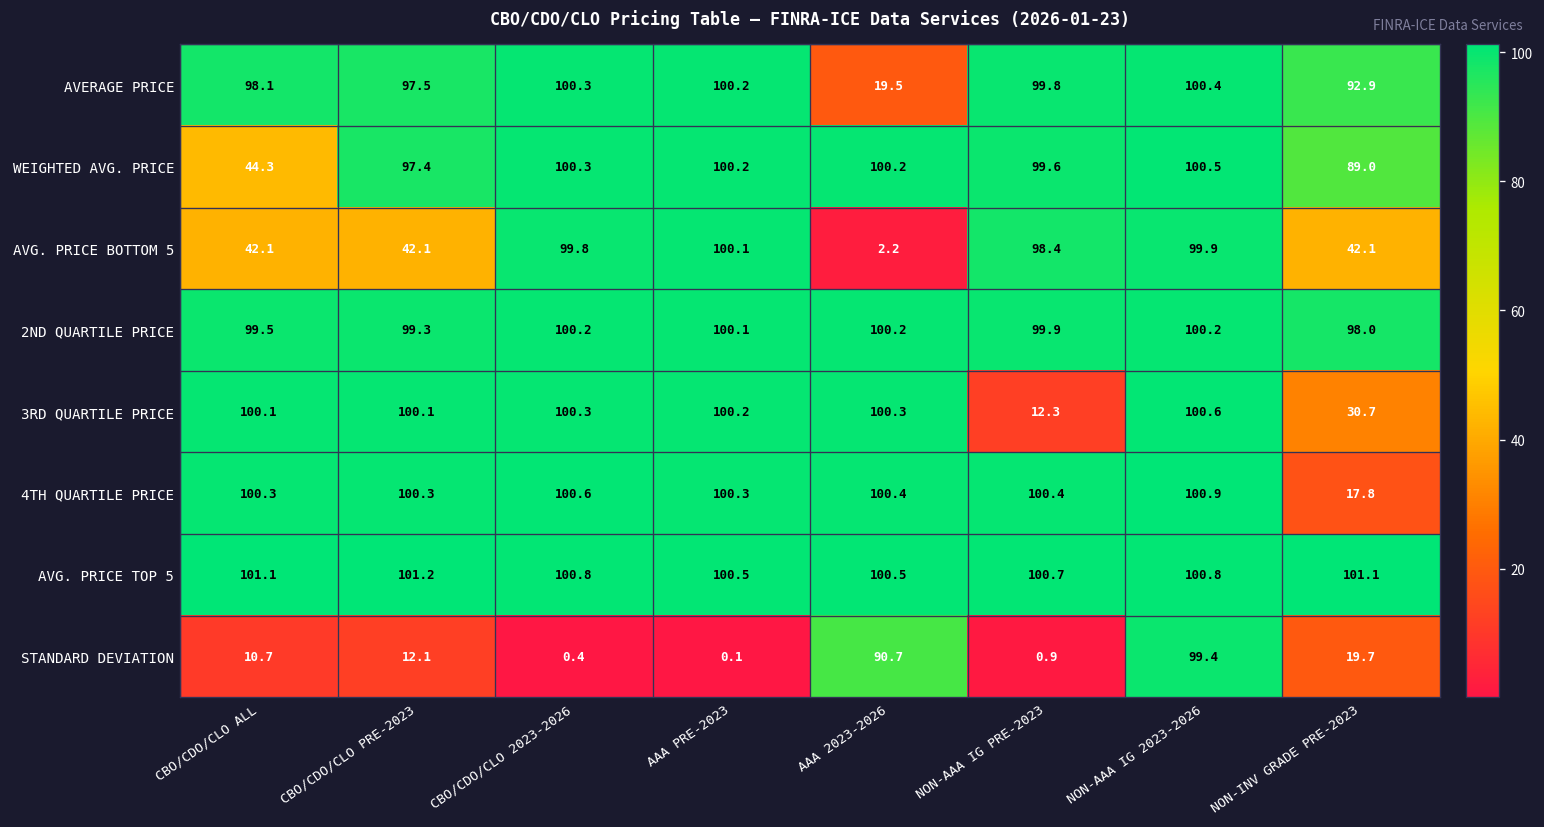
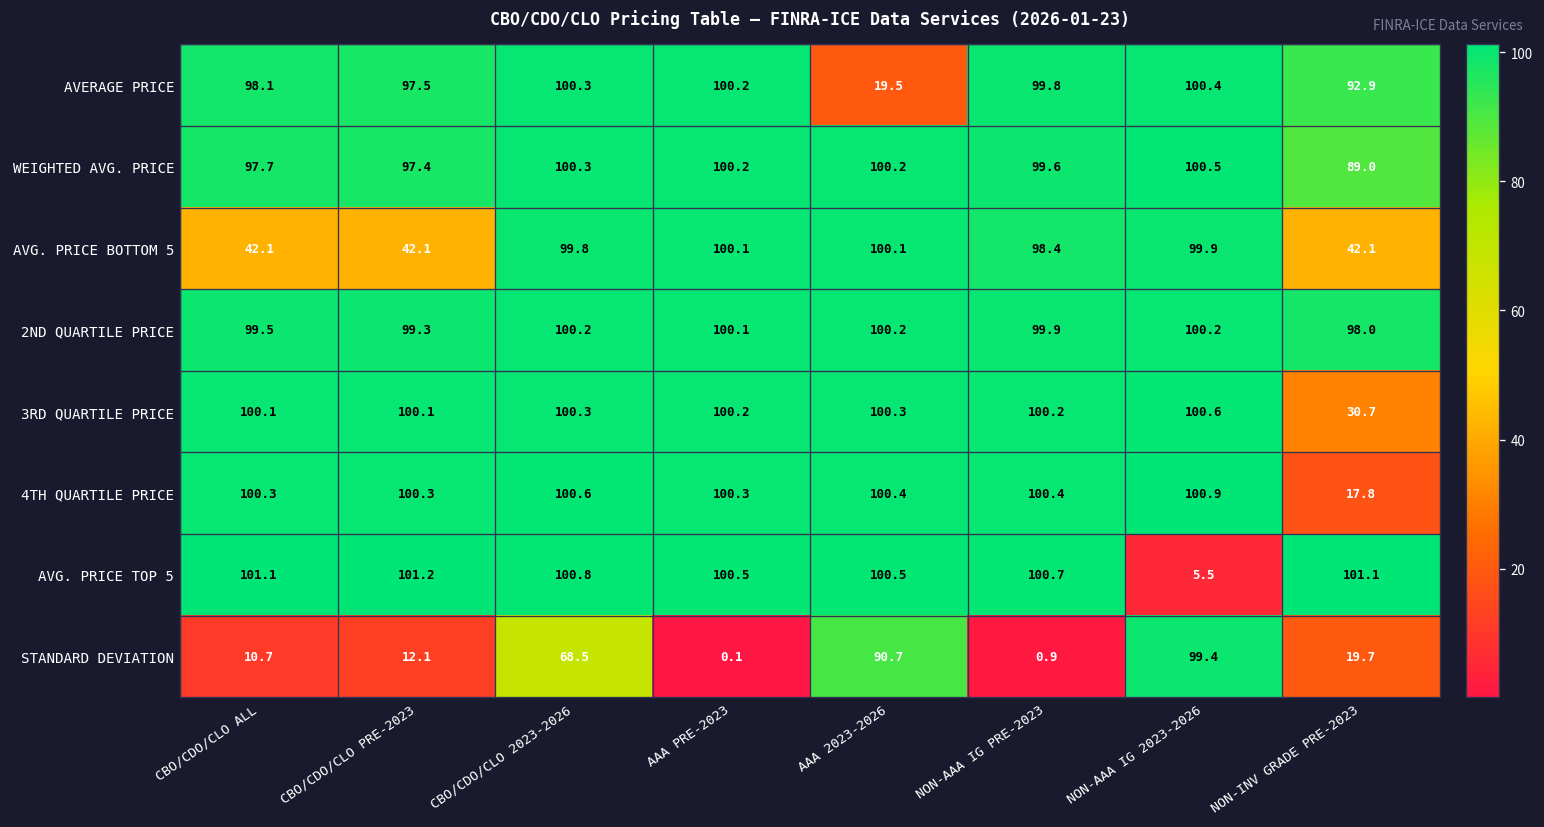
  {
    "AVERAGE PRICE": {
      "CBO/CDO/CLO ALL": 98.1,
      "CBO/CDO/CLO PRE-2023": 97.5,
      "CBO/CDO/CLO 2023-2026": 100.3,
      "AAA PRE-2023": 100.2,
      "AAA 2023-2026": 19.5,
      "NON-AAA IG PRE-2023": 99.8,
      "NON-AAA IG 2023-2026": 100.4,
      "NON-INV GRADE PRE-2023": 92.9
    },
    "WEIGHTED AVG. PRICE": {
-     "CBO/CDO/CLO ALL": 44.3,
+     "CBO/CDO/CLO ALL": 97.7,
      "CBO/CDO/CLO PRE-2023": 97.4,
      "CBO/CDO/CLO 2023-2026": 100.3,
      "AAA PRE-2023": 100.2,
      "AAA 2023-2026": 100.2,
      "NON-AAA IG PRE-2023": 99.6,
      "NON-AAA IG 2023-2026": 100.5,
      "NON-INV GRADE PRE-2023": 89.0
    },
    "AVG. PRICE BOTTOM 5": {
      "CBO/CDO/CLO ALL": 42.1,
      "CBO/CDO/CLO PRE-2023": 42.1,
      "CBO/CDO/CLO 2023-2026": 99.8,
      "AAA PRE-2023": 100.1,
-     "AAA 2023-2026": 2.2,
+     "AAA 2023-2026": 100.1,
      "NON-AAA IG PRE-2023": 98.4,
      "NON-AAA IG 2023-2026": 99.9,
      "NON-INV GRADE PRE-2023": 42.1
    },
    "2ND QUARTILE PRICE": {
      "CBO/CDO/CLO ALL": 99.5,
      "CBO/CDO/CLO PRE-2023": 99.3,
      "CBO/CDO/CLO 2023-2026": 100.2,
      "AAA PRE-2023": 100.1,
      "AAA 2023-2026": 100.2,
      "NON-AAA IG PRE-2023": 99.9,
      "NON-AAA IG 2023-2026": 100.2,
      "NON-INV GRADE PRE-2023": 98.0
    },
    "3RD QUARTILE PRICE": {
      "CBO/CDO/CLO ALL": 100.1,
      "CBO/CDO/CLO PRE-2023": 100.1,
      "CBO/CDO/CLO 2023-2026": 100.3,
      "AAA PRE-2023": 100.2,
      "AAA 2023-2026": 100.3,
-     "NON-AAA IG PRE-2023": 12.3,
+     "NON-AAA IG PRE-2023": 100.2,
      "NON-AAA IG 2023-2026": 100.6,
      "NON-INV GRADE PRE-2023": 30.7
    },
    "4TH QUARTILE PRICE": {
      "CBO/CDO/CLO ALL": 100.3,
      "CBO/CDO/CLO PRE-2023": 100.3,
      "CBO/CDO/CLO 2023-2026": 100.6,
      "AAA PRE-2023": 100.3,
      "AAA 2023-2026": 100.4,
      "NON-AAA IG PRE-2023": 100.4,
      "NON-AAA IG 2023-2026": 100.9,
      "NON-INV GRADE PRE-2023": 17.8
    },
    "AVG. PRICE TOP 5": {
      "CBO/CDO/CLO ALL": 101.1,
      "CBO/CDO/CLO PRE-2023": 101.2,
      "CBO/CDO/CLO 2023-2026": 100.8,
      "AAA PRE-2023": 100.5,
      "AAA 2023-2026": 100.5,
      "NON-AAA IG PRE-2023": 100.7,
-     "NON-AAA IG 2023-2026": 100.8,
+     "NON-AAA IG 2023-2026": 5.5,
      "NON-INV GRADE PRE-2023": 101.1
    },
    "STANDARD DEVIATION": {
      "CBO/CDO/CLO ALL": 10.7,
      "CBO/CDO/CLO PRE-2023": 12.1,
-     "CBO/CDO/CLO 2023-2026": 0.4,
+     "CBO/CDO/CLO 2023-2026": 68.5,
      "AAA PRE-2023": 0.1,
      "AAA 2023-2026": 90.7,
      "NON-AAA IG PRE-2023": 0.9,
      "NON-AAA IG 2023-2026": 99.4,
      "NON-INV GRADE PRE-2023": 19.7
    }
  }
